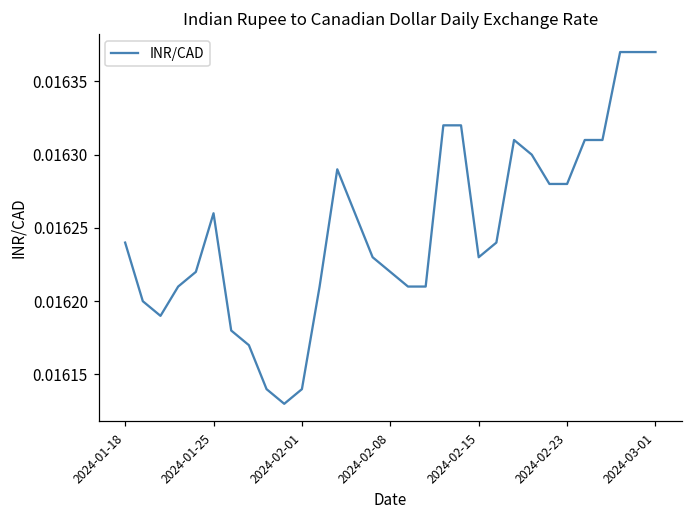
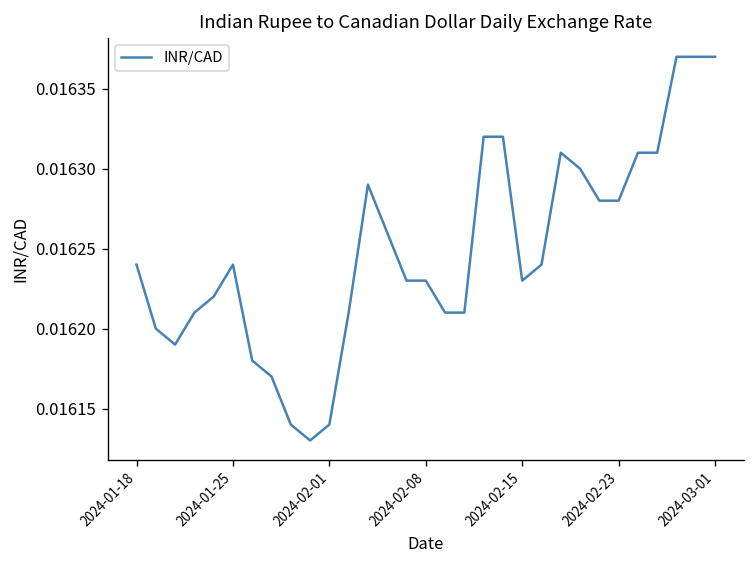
  {
    "2024-01-18": 0.01624,
-   "2024-01-25": 0.01626,
+   "2024-01-25": 0.01624,
    "2024-02-01": 0.01614,
-   "2024-02-08": 0.01622,
+   "2024-02-08": 0.01623,
    "2024-02-15": 0.01623,
    "2024-02-23": 0.01628,
    "2024-03-01": 0.01637
  }
